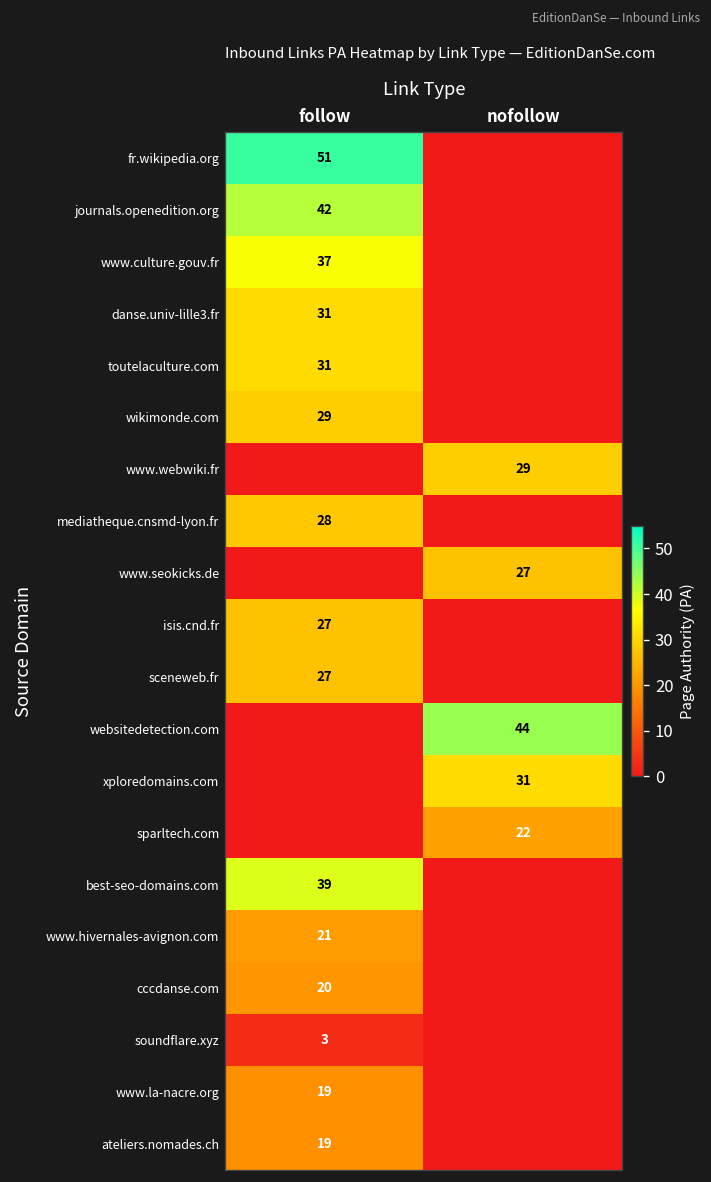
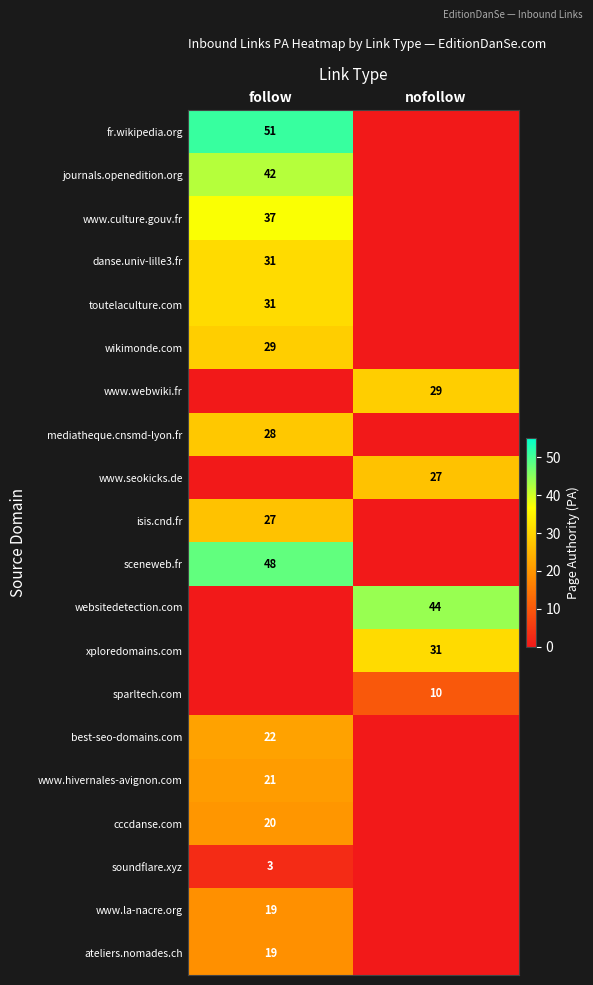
  {
    "fr.wikipedia.org": {
      "follow": 51
    },
    "journals.openedition.org": {
      "follow": 42
    },
    "www.culture.gouv.fr": {
      "follow": 37
    },
    "danse.univ-lille3.fr": {
      "follow": 31
    },
    "toutelaculture.com": {
      "follow": 31
    },
    "wikimonde.com": {
      "follow": 29
    },
    "www.webwiki.fr": {
      "nofollow": 29
    },
    "mediatheque.cnsmd-lyon.fr": {
      "follow": 28
    },
    "www.seokicks.de": {
      "nofollow": 27
    },
    "isis.cnd.fr": {
      "follow": 27
    },
    "sceneweb.fr": {
-     "follow": 27
+     "follow": 48
    },
    "websitedetection.com": {
      "nofollow": 44
    },
    "xploredomains.com": {
      "nofollow": 31
    },
    "sparltech.com": {
-     "nofollow": 22
+     "nofollow": 10
    },
    "best-seo-domains.com": {
-     "follow": 39
+     "follow": 22
    },
    "www.hivernales-avignon.com": {
      "follow": 21
    },
    "cccdanse.com": {
      "follow": 20
    },
    "soundflare.xyz": {
      "follow": 3
    },
    "www.la-nacre.org": {
      "follow": 19
    },
    "ateliers.nomades.ch": {
      "follow": 19
    }
  }
